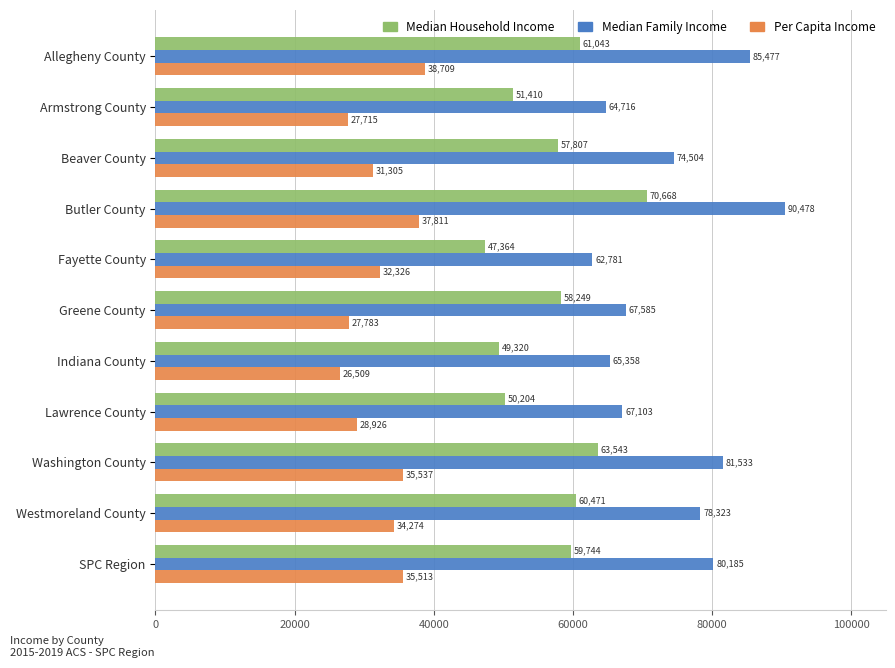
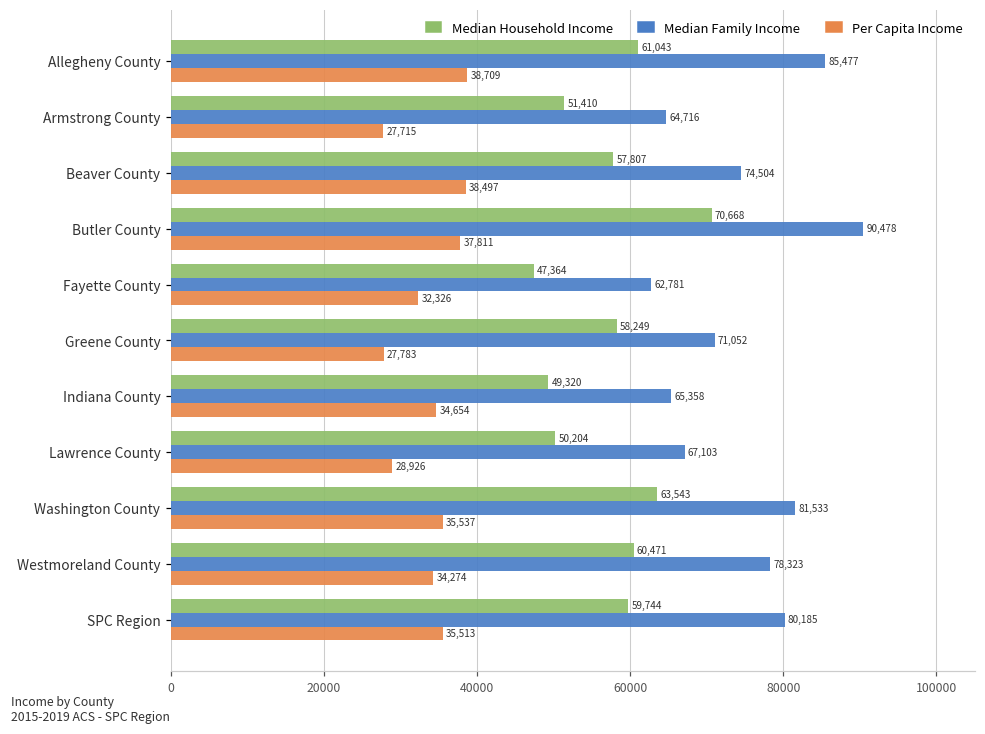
  {
    "Median Household Income": {
      "Allegheny County": "61,043",
      "Armstrong County": "51,410",
      "Beaver County": "57,807",
      "Butler County": "70,668",
      "Fayette County": "47,364",
      "Greene County": "58,249",
      "Indiana County": "49,320",
      "Lawrence County": "50,204",
      "Washington County": "63,543",
      "Westmoreland County": "60,471",
      "SPC Region": "59,744"
    },
    "Median Family Income": {
      "Allegheny County": "85,477",
      "Armstrong County": "64,716",
      "Beaver County": "74,504",
      "Butler County": "90,478",
      "Fayette County": "62,781",
-     "Greene County": "67,585",
+     "Greene County": "71,052",
      "Indiana County": "65,358",
      "Lawrence County": "67,103",
      "Washington County": "81,533",
      "Westmoreland County": "78,323",
      "SPC Region": "80,185"
    },
    "Per Capita Income": {
      "Allegheny County": "38,709",
      "Armstrong County": "27,715",
-     "Beaver County": "31,305",
+     "Beaver County": "38,497",
      "Butler County": "37,811",
      "Fayette County": "32,326",
      "Greene County": "27,783",
-     "Indiana County": "26,509",
+     "Indiana County": "34,654",
      "Lawrence County": "28,926",
      "Washington County": "35,537",
      "Westmoreland County": "34,274",
      "SPC Region": "35,513"
    }
  }
